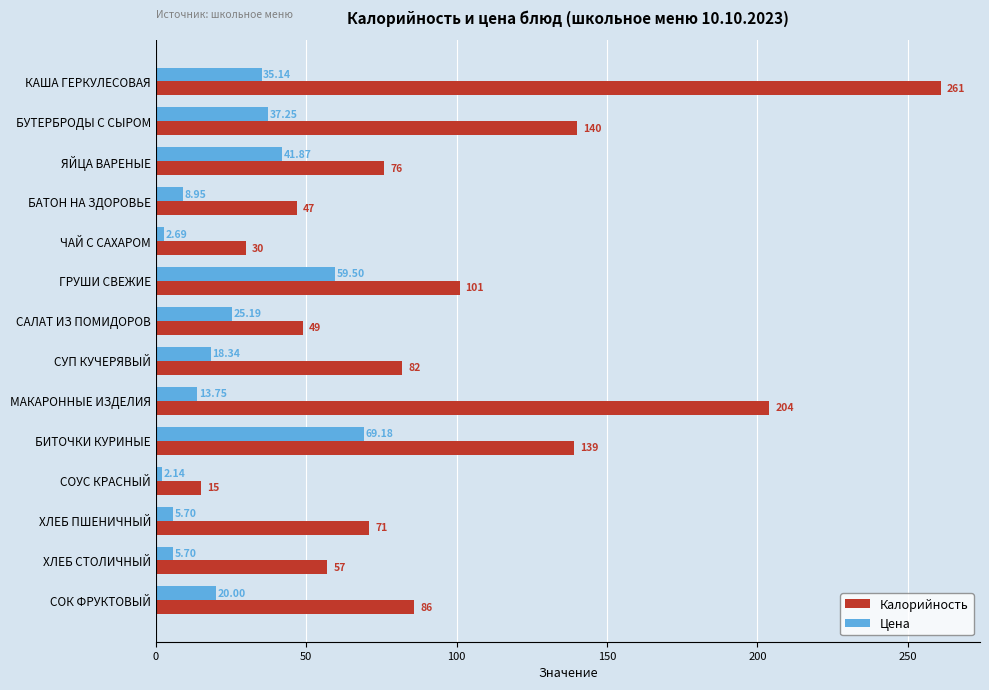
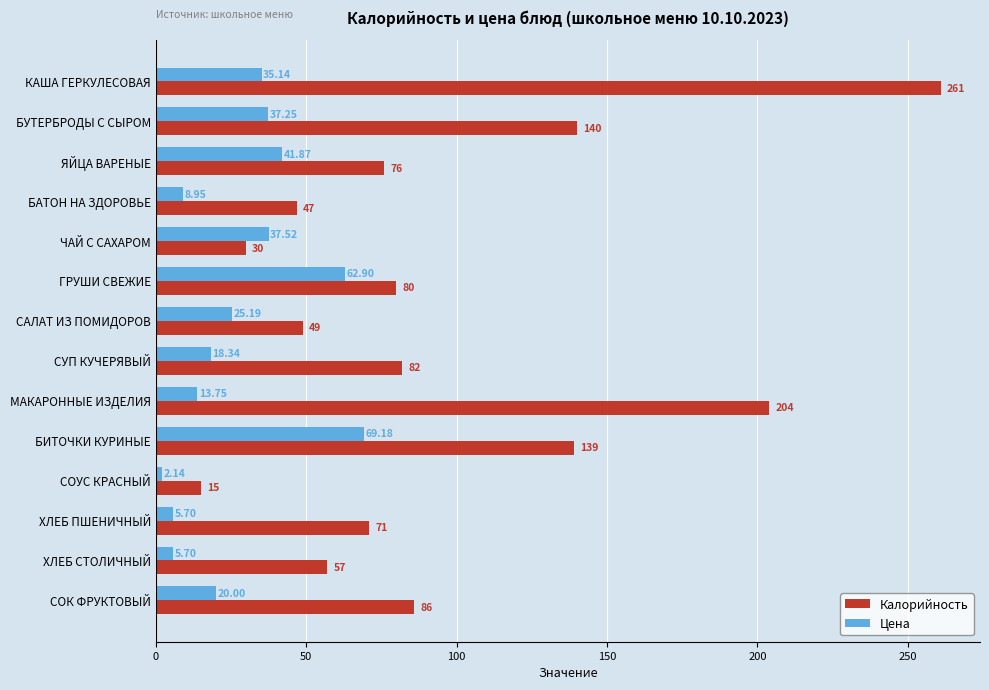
  {
    "Калорийность": {
      "КАША ГЕРКУЛЕСОВАЯ": 261,
      "БУТЕРБРОДЫ С СЫРОМ": 140,
      "ЯЙЦА ВАРЕНЫЕ": 76,
      "БАТОН НА ЗДОРОВЬЕ": 47,
      "ЧАЙ С САХАРОМ": 30,
-     "ГРУШИ СВЕЖИЕ": 101,
+     "ГРУШИ СВЕЖИЕ": 80,
      "САЛАТ ИЗ ПОМИДОРОВ": 49,
      "СУП КУЧЕРЯВЫЙ": 82,
      "МАКАРОННЫЕ ИЗДЕЛИЯ": 204,
      "БИТОЧКИ КУРИНЫЕ": 139,
      "СОУС КРАСНЫЙ": 15,
      "ХЛЕБ ПШЕНИЧНЫЙ": 71,
      "ХЛЕБ СТОЛИЧНЫЙ": 57,
      "СОК ФРУКТОВЫЙ": 86
    },
    "Цена": {
      "КАША ГЕРКУЛЕСОВАЯ": 35.14,
      "БУТЕРБРОДЫ С СЫРОМ": 37.25,
      "ЯЙЦА ВАРЕНЫЕ": 41.87,
      "БАТОН НА ЗДОРОВЬЕ": 8.95,
-     "ЧАЙ С САХАРОМ": 2.69,
-     "ГРУШИ СВЕЖИЕ": 59.50,
+     "ЧАЙ С САХАРОМ": 37.52,
+     "ГРУШИ СВЕЖИЕ": 62.90,
      "САЛАТ ИЗ ПОМИДОРОВ": 25.19,
      "СУП КУЧЕРЯВЫЙ": 18.34,
      "МАКАРОННЫЕ ИЗДЕЛИЯ": 13.75,
      "БИТОЧКИ КУРИНЫЕ": 69.18,
      "СОУС КРАСНЫЙ": 2.14,
      "ХЛЕБ ПШЕНИЧНЫЙ": 5.70,
      "ХЛЕБ СТОЛИЧНЫЙ": 5.70,
      "СОК ФРУКТОВЫЙ": 20.00
    }
  }
